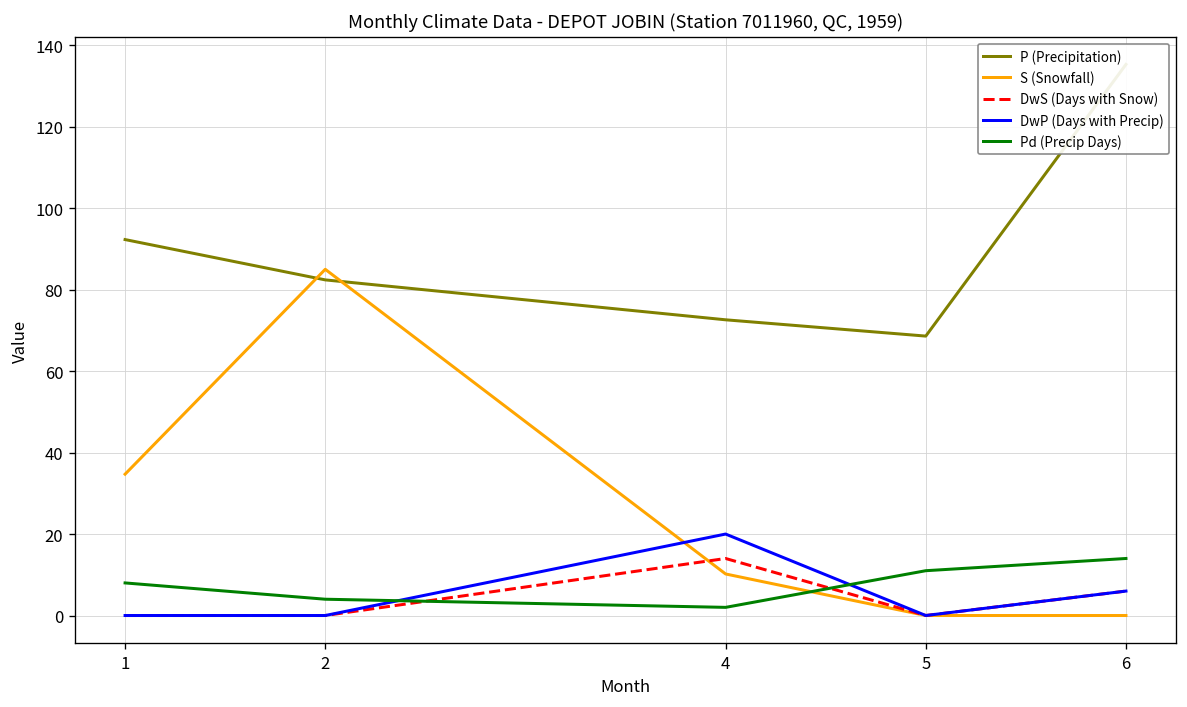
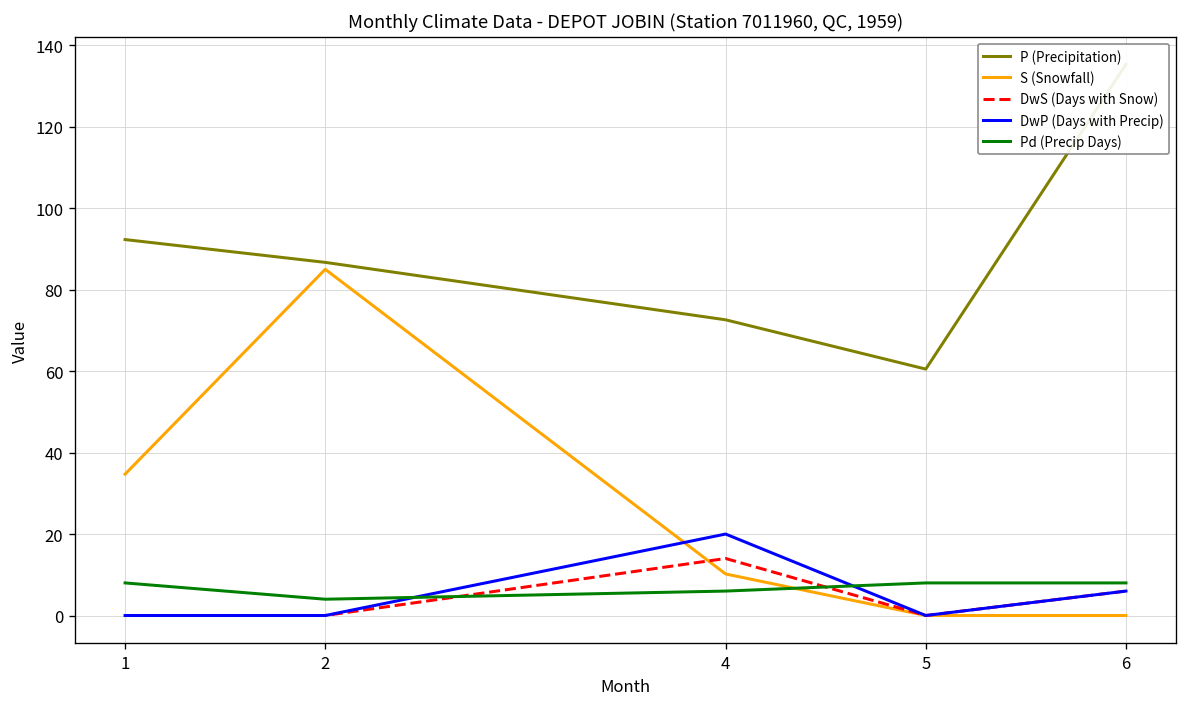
  {
    "P (Precipitation)": {
      "1": 92,
-     "2": 82,
+     "2": 87,
      "4": 73,
-     "5": 69
+     "5": 61
    },
    "S (Snowfall)": {
      "1": 35,
      "2": 85,
      "4": 10,
      "6": 0
    },
    "DwS (Days with Snow)": {
      "4": 14
    },
    "DwP (Days with Precip)": {
      "4": 20
    },
    "Pd (Precip Days)": {
      "1": 8,
      "2": 4,
-     "4": 2,
-     "5": 11,
-     "6": 14
+     "4": 6,
+     "5": 8,
+     "6": 8
    }
  }
